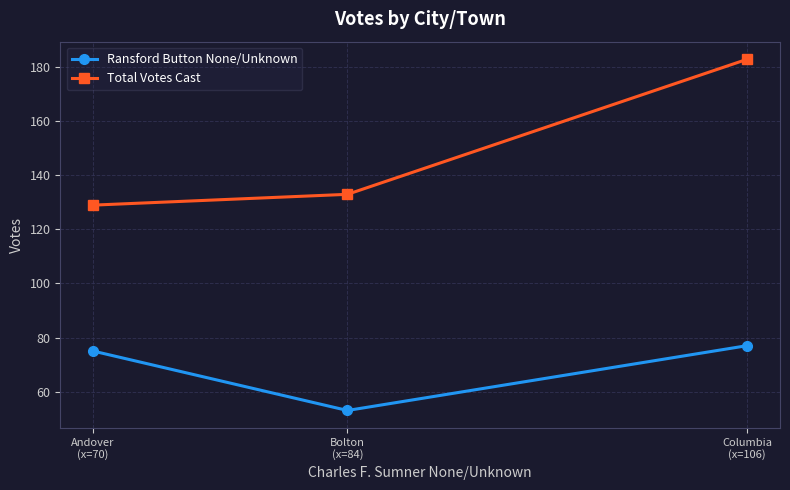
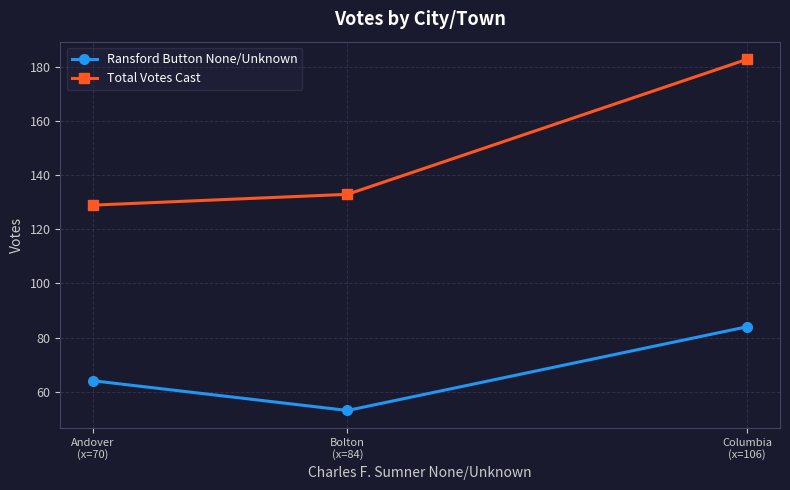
  {
    "Ransford Button None/Unknown": {
-     "Andover (x=70)": 75,
+     "Andover (x=70)": 64,
      "Bolton (x=84)": 53,
-     "Columbia (x=106)": 77
+     "Columbia (x=106)": 84
    },
    "Total Votes Cast": {
      "Andover (x=70)": 129,
      "Bolton (x=84)": 133,
      "Columbia (x=106)": 183
    }
  }
